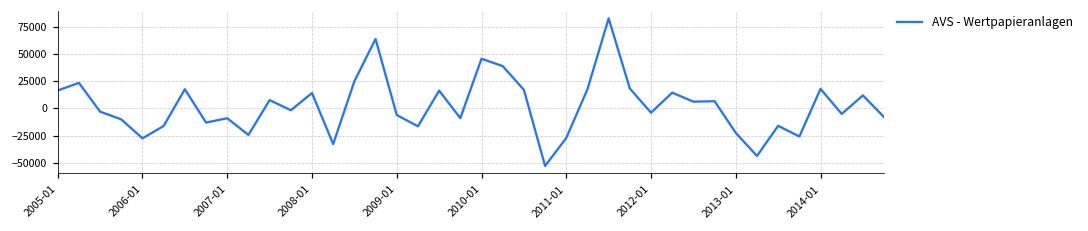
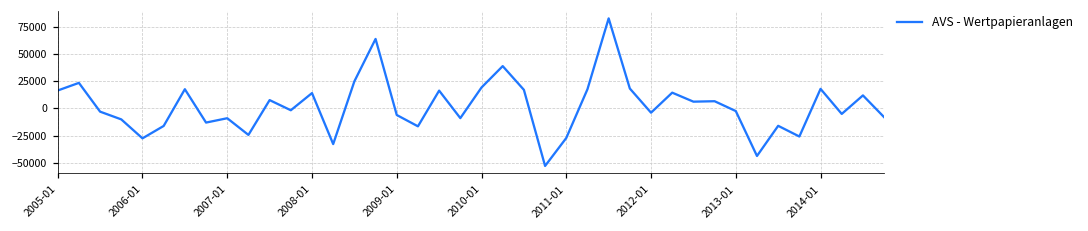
  {
    "2005-01": 20000,
    "2006-01": -30000,
    "2007-01": -10000,
    "2008-01": 10000,
    "2009-01": -10000,
-   "2010-01": 50000,
+   "2010-01": 20000,
    "2011-01": -30000,
    "2012-01": 0,
-   "2013-01": -20000,
+   "2013-01": 0,
    "2014-01": 20000
  }
